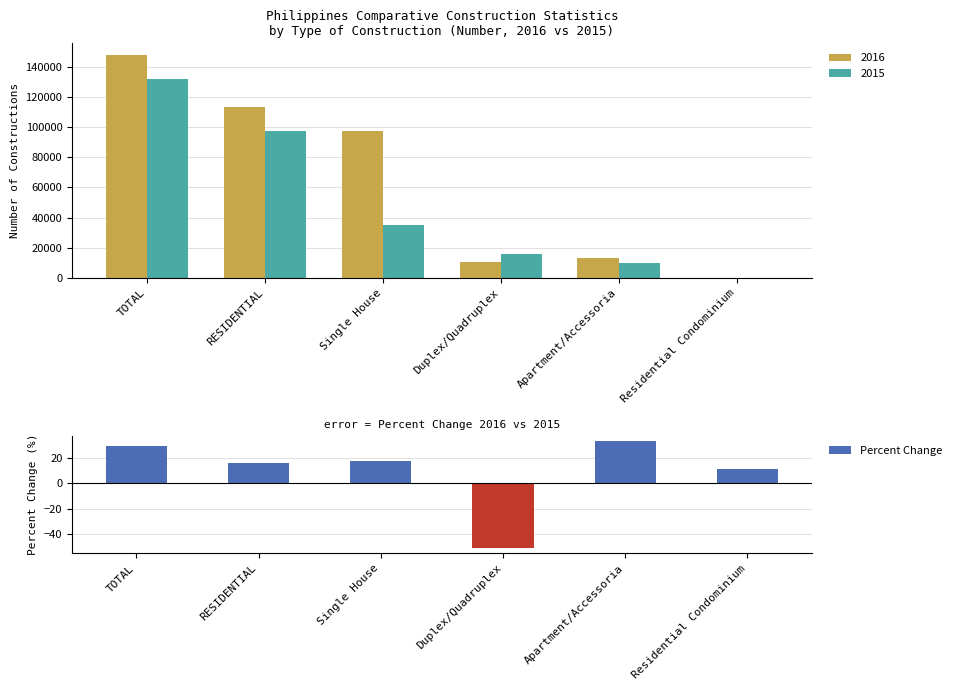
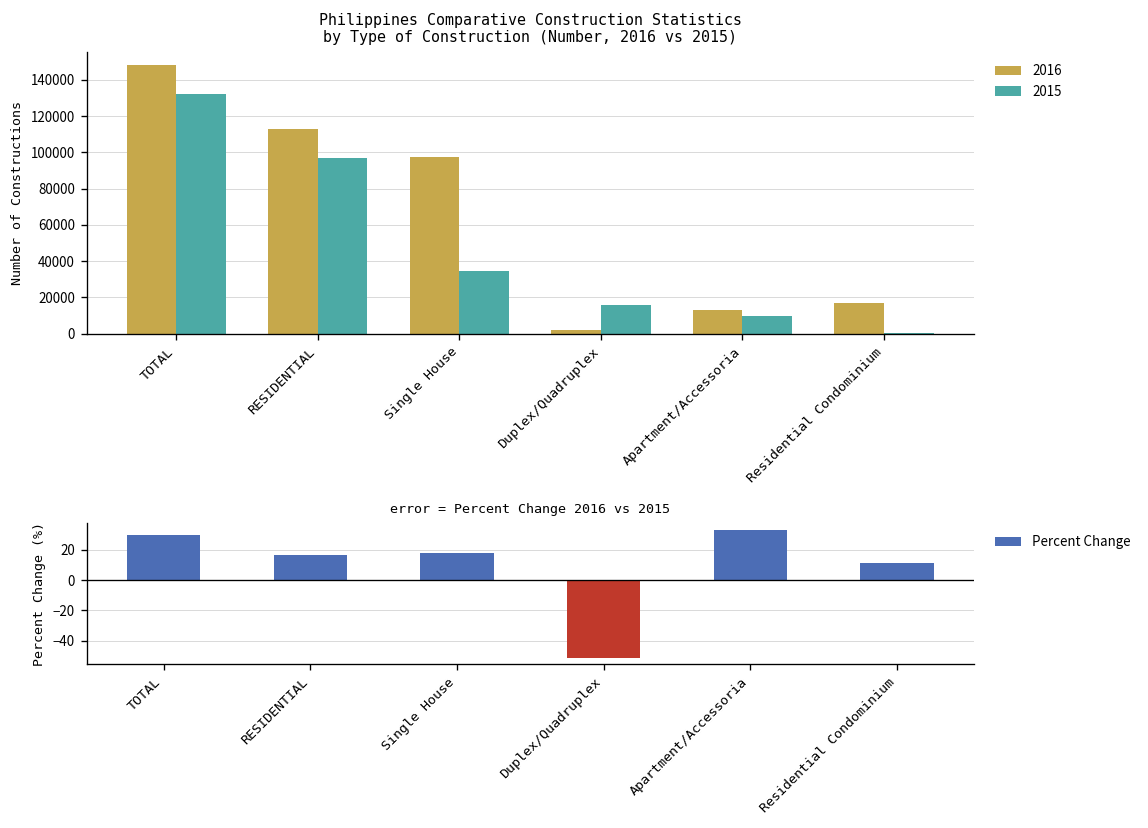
  {
    "Philippines Comparative Construction Statistics by Type of Construction (Number, 2016 vs 2015)": {
      "2016": {
        "TOTAL": 148000,
        "RESIDENTIAL": 113000,
        "Single House": 97000,
-       "Duplex/Quadruplex": 11000,
+       "Duplex/Quadruplex": 2000,
        "Apartment/Accessoria": 13000,
-       "Residential Condominium": 0
+       "Residential Condominium": 17000
      },
      "2015": {
        "TOTAL": 132000,
        "RESIDENTIAL": 97000,
        "Single House": 35000,
        "Duplex/Quadruplex": 16000,
        "Apartment/Accessoria": 10000
      }
    },
    "error = Percent Change 2016 vs 2015": {
      "TOTAL": 29,
      "RESIDENTIAL": 16,
      "Single House": 18,
      "Duplex/Quadruplex": -51,
      "Apartment/Accessoria": 33,
      "Residential Condominium": 11
    }
  }
